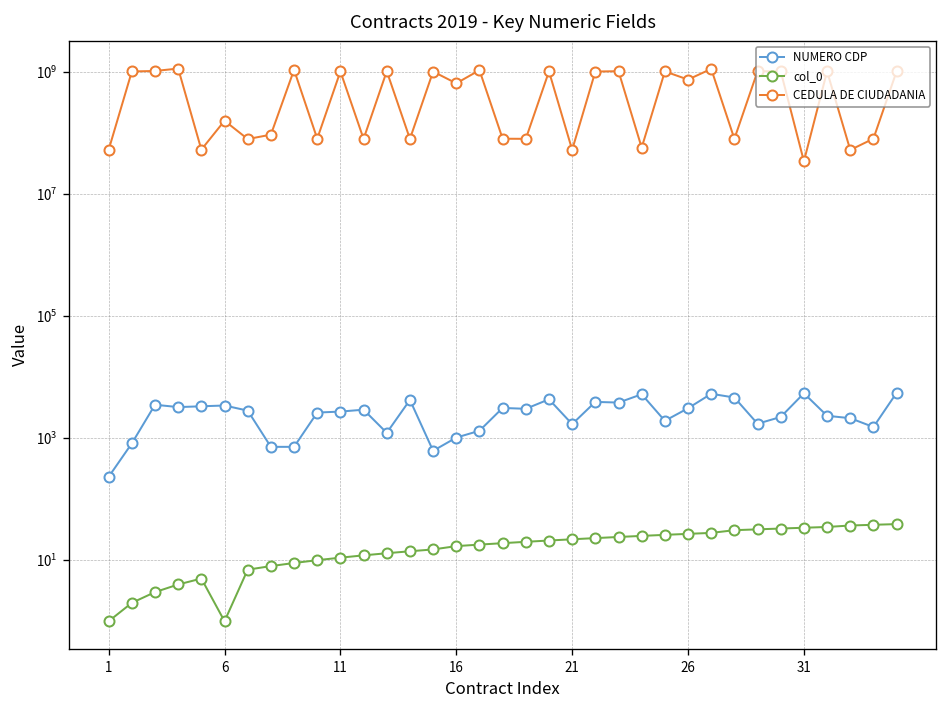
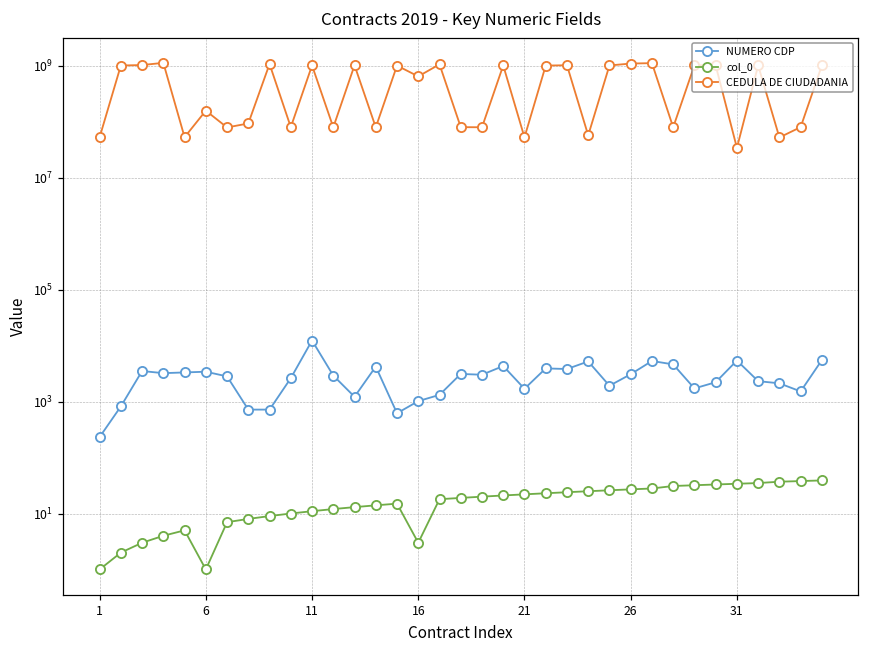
  {
    "NUMERO CDP": {
      "1": 200,
      "6": 3000,
-     "11": 3000,
+     "11": 12000,
      "16": 1000,
      "21": 1700,
      "26": 3000,
      "31": 5000
    },
    "col_0": {
      "1": 1,
      "6": 1,
      "11": 11,
-     "16": 17,
+     "16": 3,
      "21": 22,
      "26": 30,
      "31": 30
    },
    "CEDULA DE CIUDADANIA": {
      "1": 50000000,
      "6": 160000000,
      "11": 1000000000,
      "16": 600000000,
      "21": 50000000,
-     "26": 700000000,
+     "26": 1100000000,
      "31": 30000000
    }
  }
